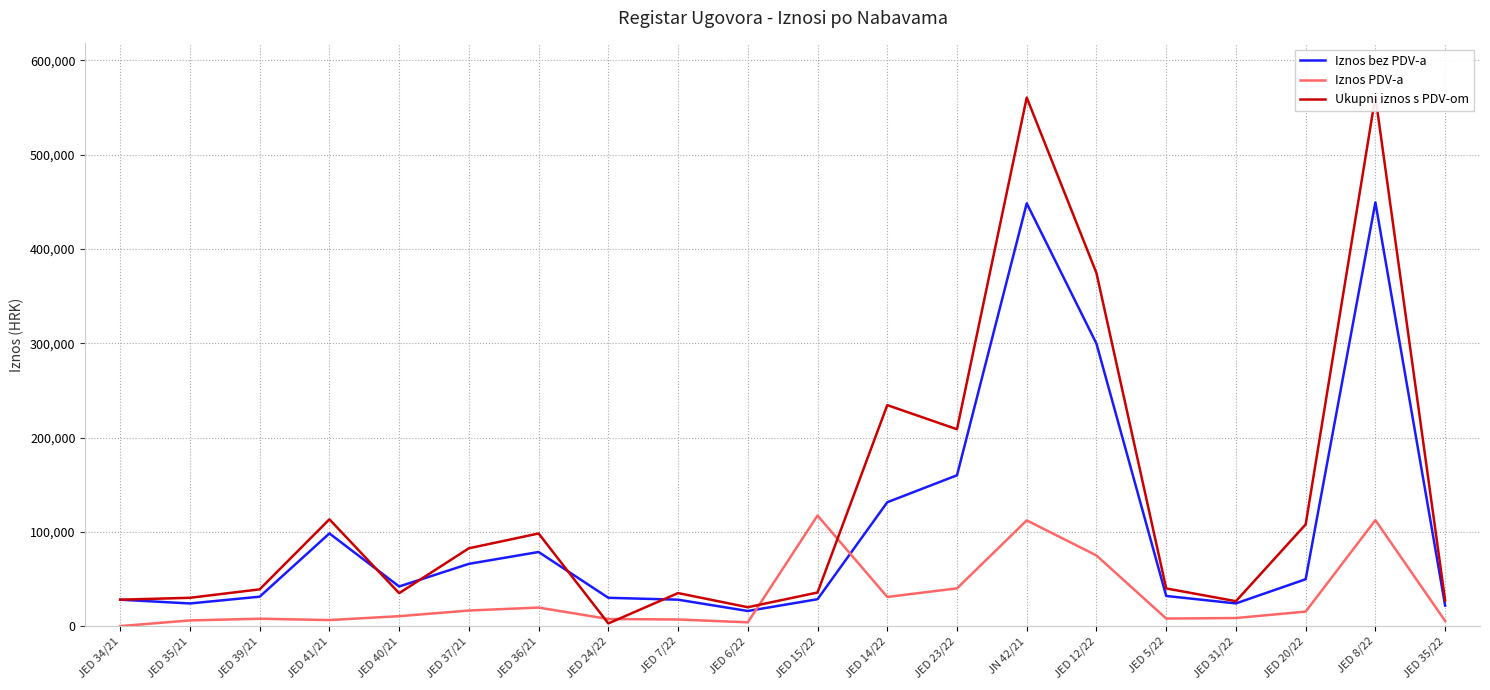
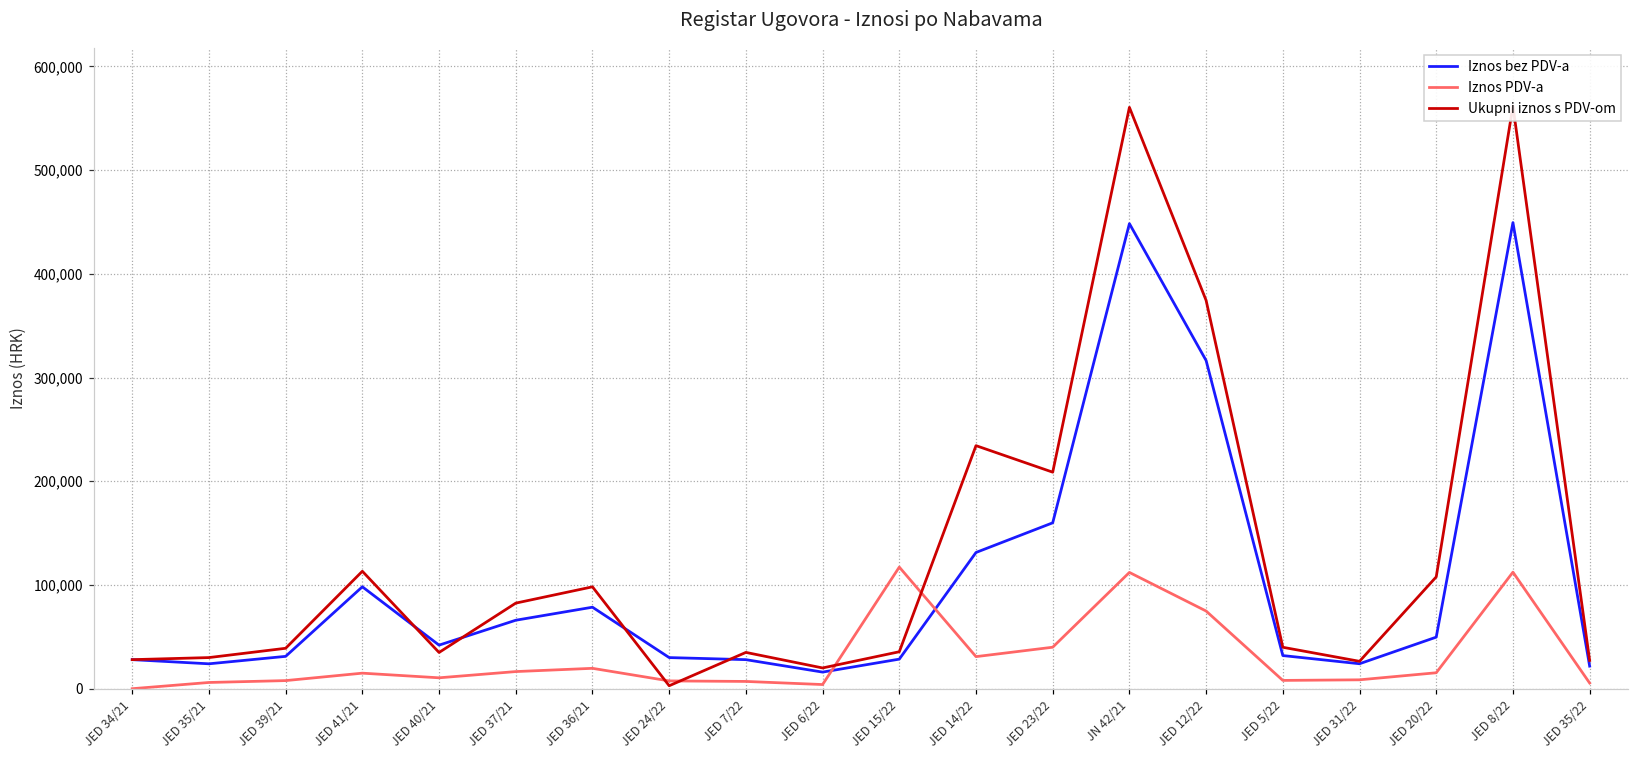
  {
    "Iznos bez PDV-a": {
      "JED 35/21": "20,000",
      "JED 39/21": "30,000",
      "JED 41/21": "100,000",
      "JED 40/21": "40,000",
      "JED 37/21": "70,000",
      "JED 36/21": "80,000",
      "JED 24/22": "30,000",
      "JED 7/22": "30,000",
      "JED 6/22": "20,000",
      "JED 15/22": "30,000",
      "JED 14/22": "130,000",
      "JED 23/22": "160,000",
      "JN 42/21": "450,000",
-     "JED 12/22": "300,000",
+     "JED 12/22": "320,000",
      "JED 5/22": "30,000",
      "JED 20/22": "50,000",
      "JED 8/22": "450,000",
      "JED 35/22": "20,000"
    },
    "Iznos PDV-a": {
      "JED 34/21": "0",
      "JED 35/21": "10,000",
      "JED 39/21": "10,000",
-     "JED 41/21": "6,000",
+     "JED 41/21": "15,000",
      "JED 40/21": "10,000",
      "JED 37/21": "20,000",
      "JED 36/21": "20,000",
      "JED 24/22": "10,000",
      "JED 7/22": "10,000",
      "JED 6/22": "0",
      "JED 15/22": "120,000",
      "JED 14/22": "30,000",
      "JED 23/22": "40,000",
      "JN 42/21": "110,000",
      "JED 12/22": "70,000",
      "JED 5/22": "10,000",
      "JED 31/22": "10,000",
      "JED 20/22": "20,000",
      "JED 8/22": "110,000",
      "JED 35/22": "10,000"
    },
    "Ukupni iznos s PDV-om": {
      "JED 35/21": "30,000",
      "JED 39/21": "40,000",
      "JED 41/21": "110,000",
      "JED 40/21": "30,000",
      "JED 37/21": "80,000",
      "JED 36/21": "100,000",
      "JED 24/22": "0",
      "JED 7/22": "40,000",
      "JED 6/22": "20,000",
      "JED 15/22": "40,000",
      "JED 14/22": "230,000",
      "JED 23/22": "210,000",
      "JN 42/21": "560,000",
      "JED 12/22": "370,000",
      "JED 5/22": "40,000",
      "JED 20/22": "110,000",
      "JED 35/22": "30,000"
    }
  }
